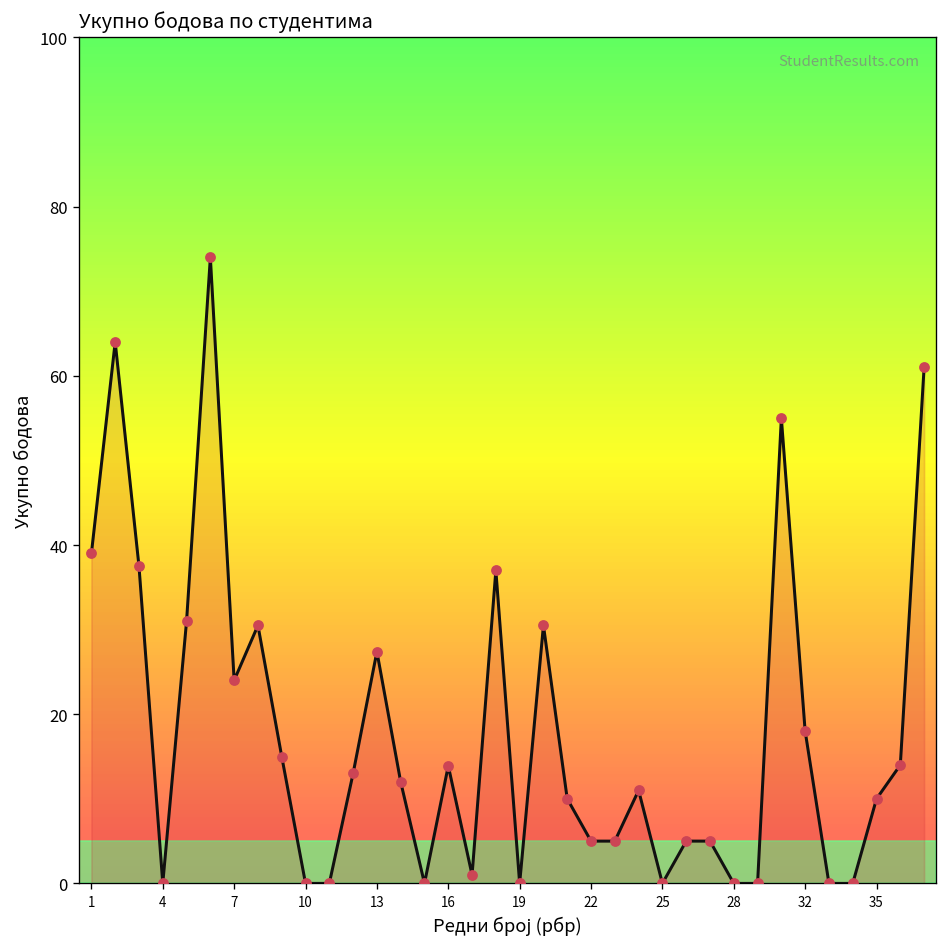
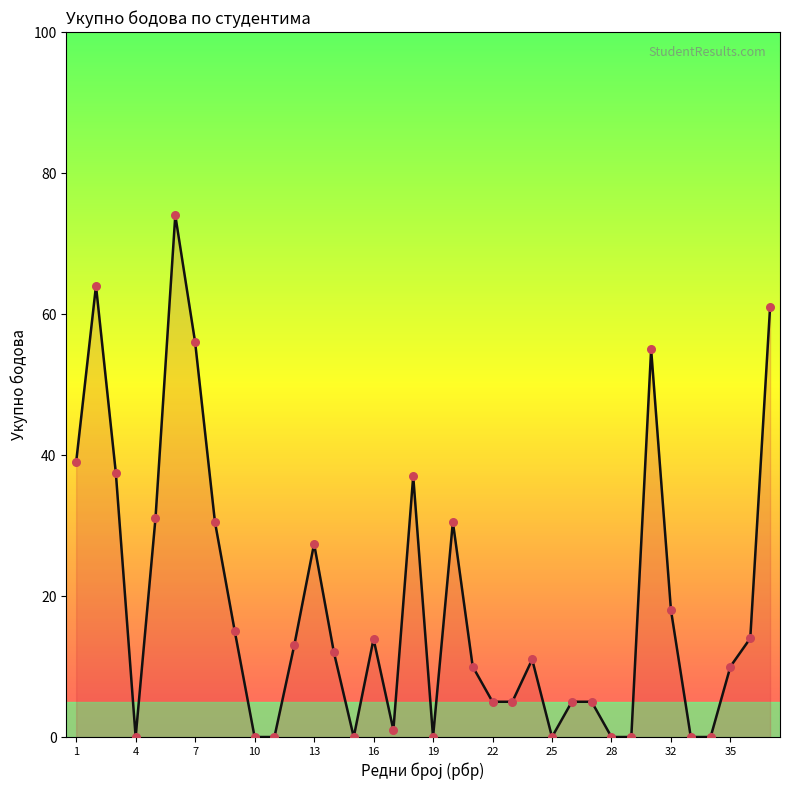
  {
    "1": 39,
-   "7": 24,
+   "7": 56,
    "13": 27,
    "16": 14,
    "32": 18,
    "35": 10
  }
